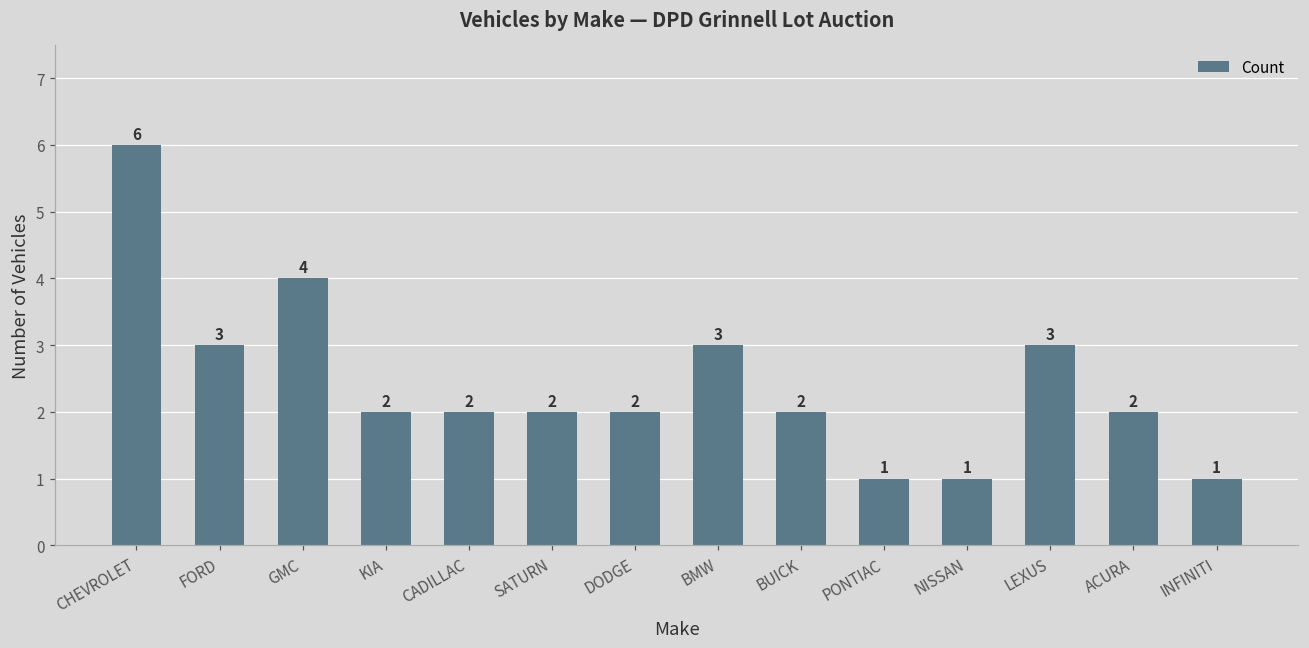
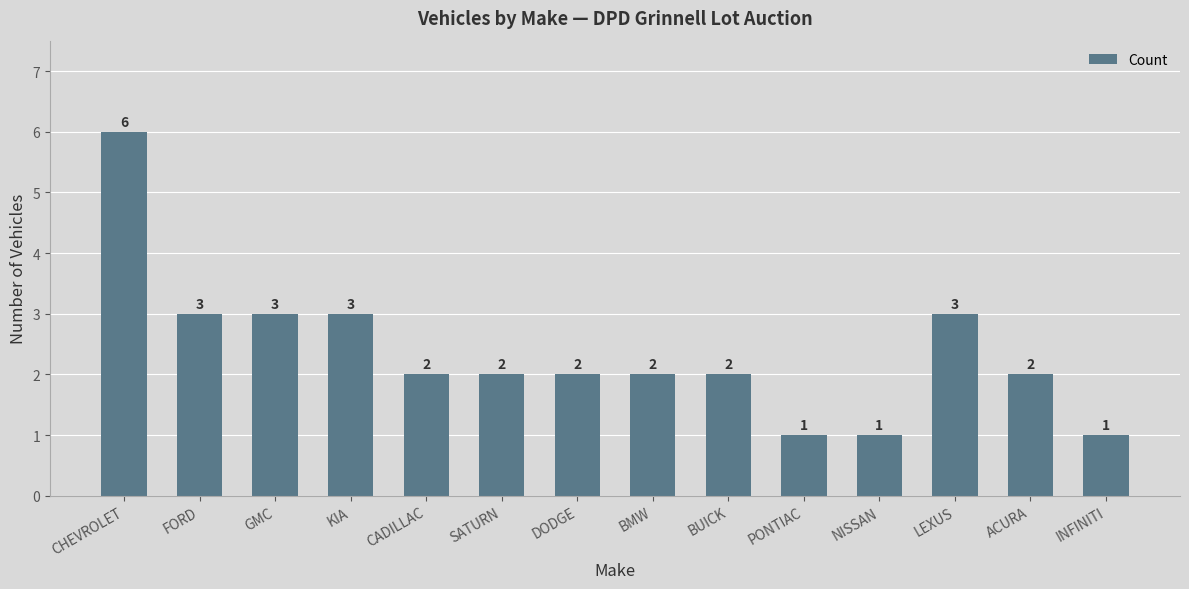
  {
    "CHEVROLET": 6,
    "FORD": 3,
-   "GMC": 4,
-   "KIA": 2,
+   "GMC": 3,
+   "KIA": 3,
    "CADILLAC": 2,
    "SATURN": 2,
    "DODGE": 2,
-   "BMW": 3,
+   "BMW": 2,
    "BUICK": 2,
    "PONTIAC": 1,
    "NISSAN": 1,
    "LEXUS": 3,
    "ACURA": 2,
    "INFINITI": 1
  }
